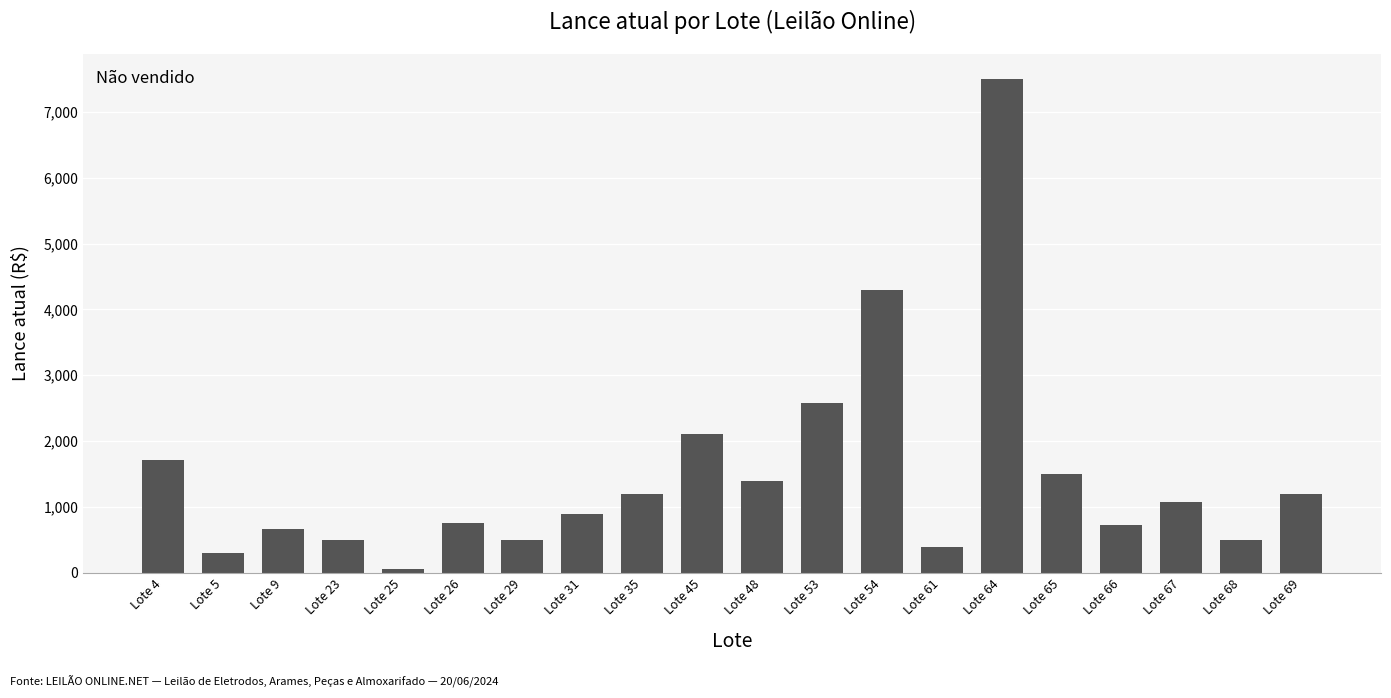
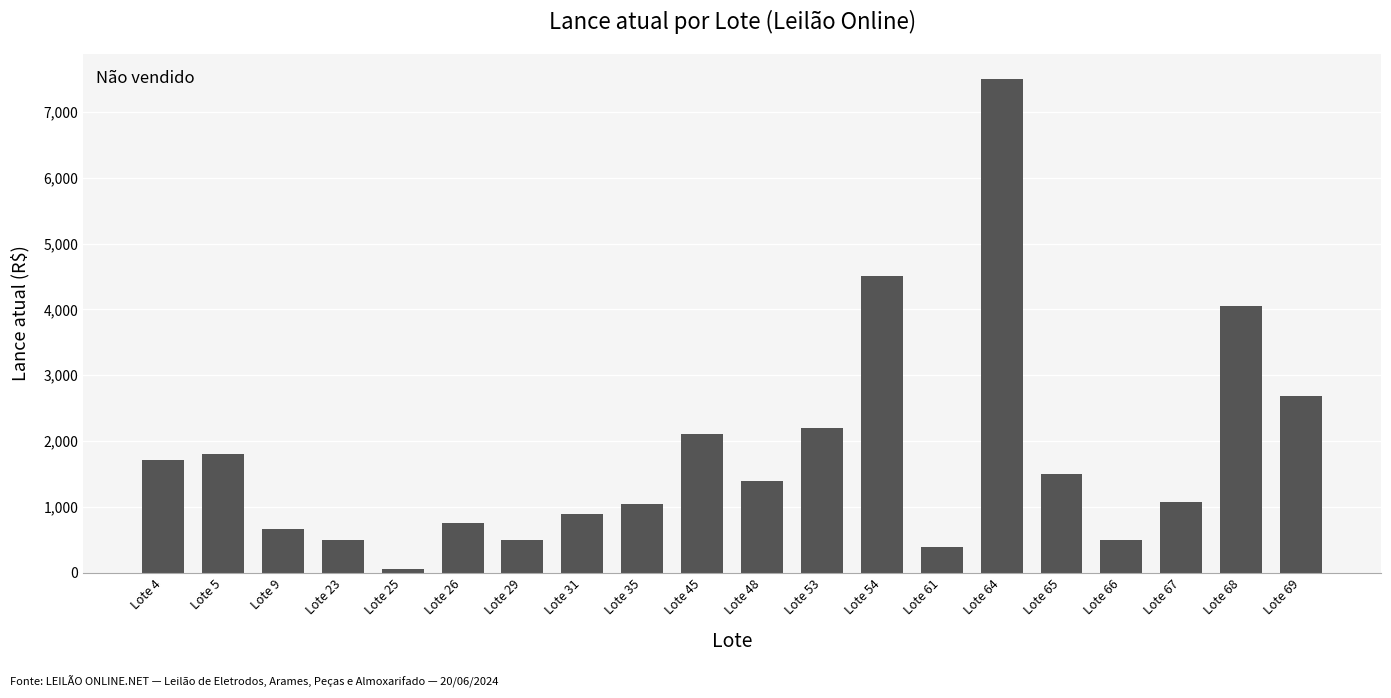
  {
    "Lote 4": "1,700",
-   "Lote 5": "300",
+   "Lote 5": "1,800",
    "Lote 9": "700",
    "Lote 23": "500",
    "Lote 25": "100",
    "Lote 26": "800",
    "Lote 29": "500",
    "Lote 31": "900",
-   "Lote 35": "1,200",
+   "Lote 35": "1,000",
    "Lote 45": "2,100",
    "Lote 48": "1,400",
-   "Lote 53": "2,600",
-   "Lote 54": "4,300",
+   "Lote 53": "2,200",
+   "Lote 54": "4,500",
    "Lote 61": "400",
    "Lote 64": "7,500",
    "Lote 65": "1,500",
-   "Lote 66": "700",
+   "Lote 66": "500",
    "Lote 67": "1,100",
-   "Lote 68": "500",
-   "Lote 69": "1,200"
+   "Lote 68": "4,000",
+   "Lote 69": "2,700"
  }
